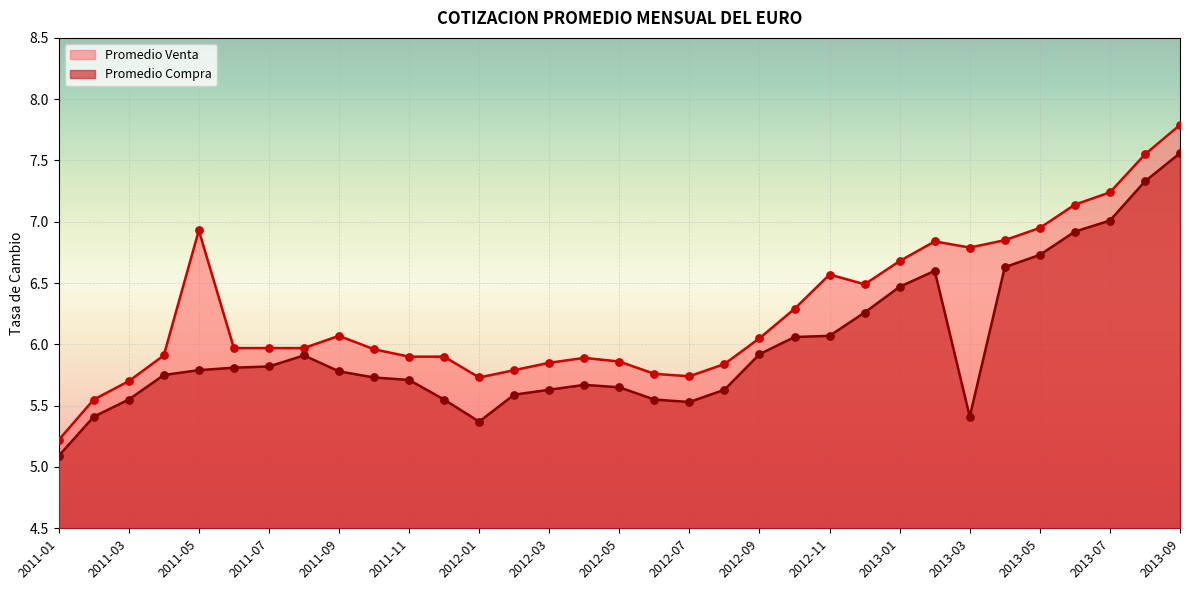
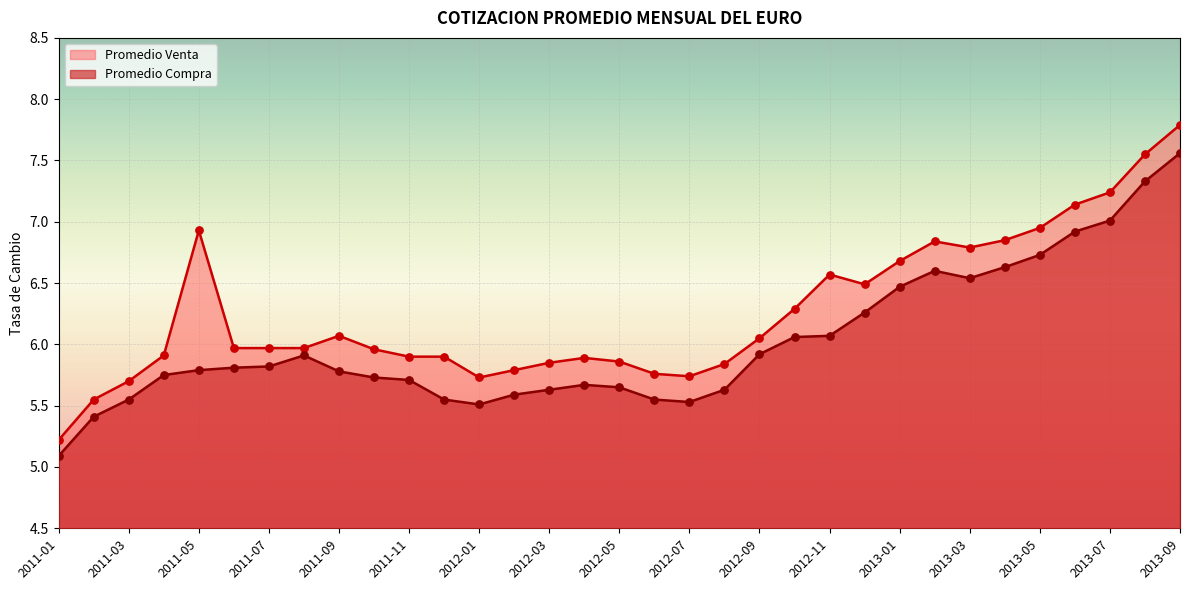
  {
    "Promedio Venta": {
      "2011-01": 5.22,
      "2011-03": 5.70,
      "2011-05": 6.93,
      "2011-07": 5.97,
      "2011-09": 6.07,
      "2011-11": 5.90,
      "2012-01": 5.73,
      "2012-03": 5.85,
      "2012-05": 5.86,
      "2012-07": 5.74,
      "2012-09": 6.05,
      "2012-11": 6.57,
      "2013-01": 6.68,
      "2013-03": 6.79,
      "2013-05": 6.95,
      "2013-07": 7.24,
      "2013-09": 7.79
    },
    "Promedio Compra": {
      "2011-01": 5.09,
      "2011-03": 5.55,
      "2011-05": 5.79,
      "2011-07": 5.82,
      "2011-09": 5.78,
      "2011-11": 5.71,
-     "2012-01": 5.37,
+     "2012-01": 5.51,
      "2012-03": 5.63,
      "2012-05": 5.65,
      "2012-07": 5.53,
      "2012-09": 5.92,
      "2012-11": 6.07,
      "2013-01": 6.47,
-     "2013-03": 5.41,
+     "2013-03": 6.54,
      "2013-05": 6.73,
      "2013-07": 7.01,
      "2013-09": 7.56
    }
  }
